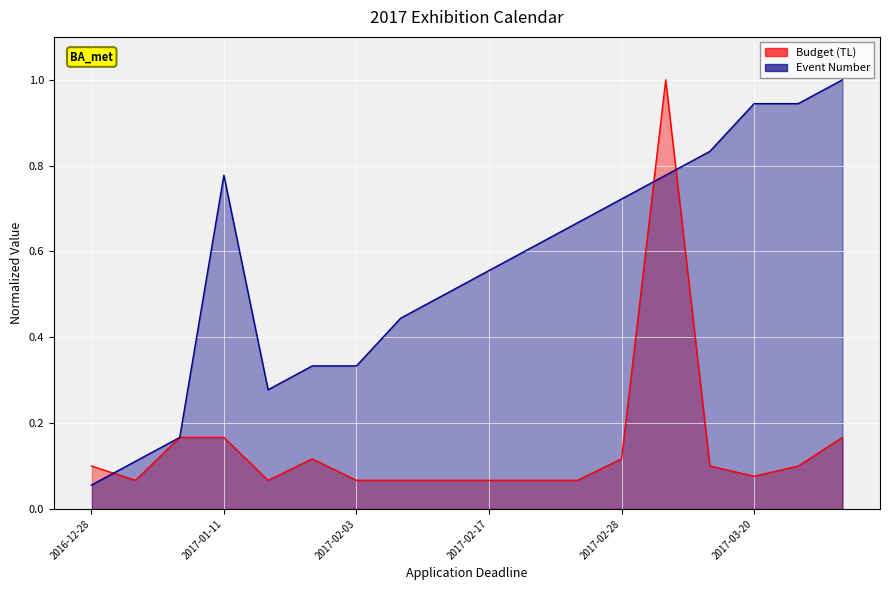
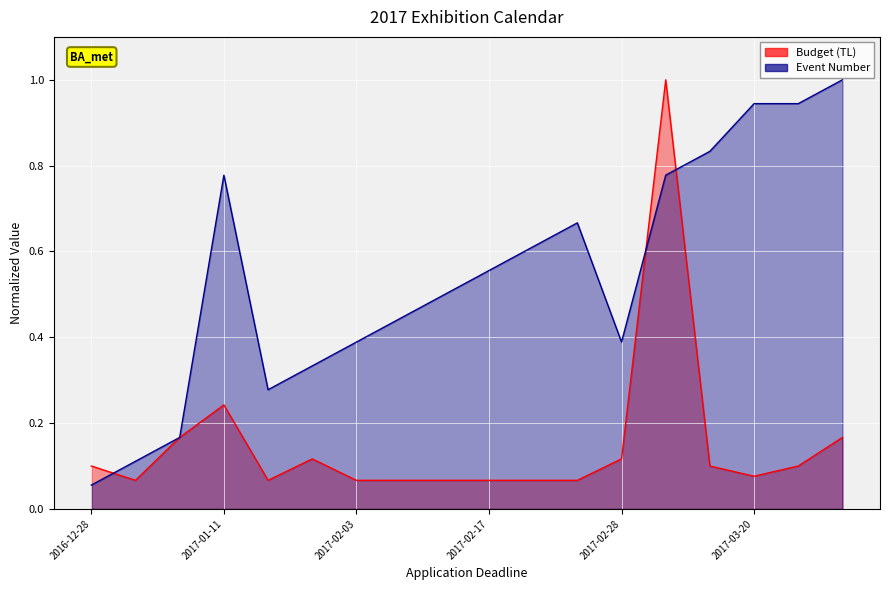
  {
    "Budget (TL)": {
      "2016-12-28": 0.10,
-     "2017-01-11": 0.17,
+     "2017-01-11": 0.24,
      "2017-02-03": 0.07,
      "2017-02-28": 0.12,
      "2017-03-20": 0.08
    },
    "Event Number": {
      "2016-12-28": 0.06,
      "2017-01-11": 0.78,
-     "2017-02-03": 0.33,
-     "2017-02-28": 0.72,
+     "2017-02-03": 0.39,
+     "2017-02-28": 0.39,
      "2017-03-20": 0.94
    }
  }
